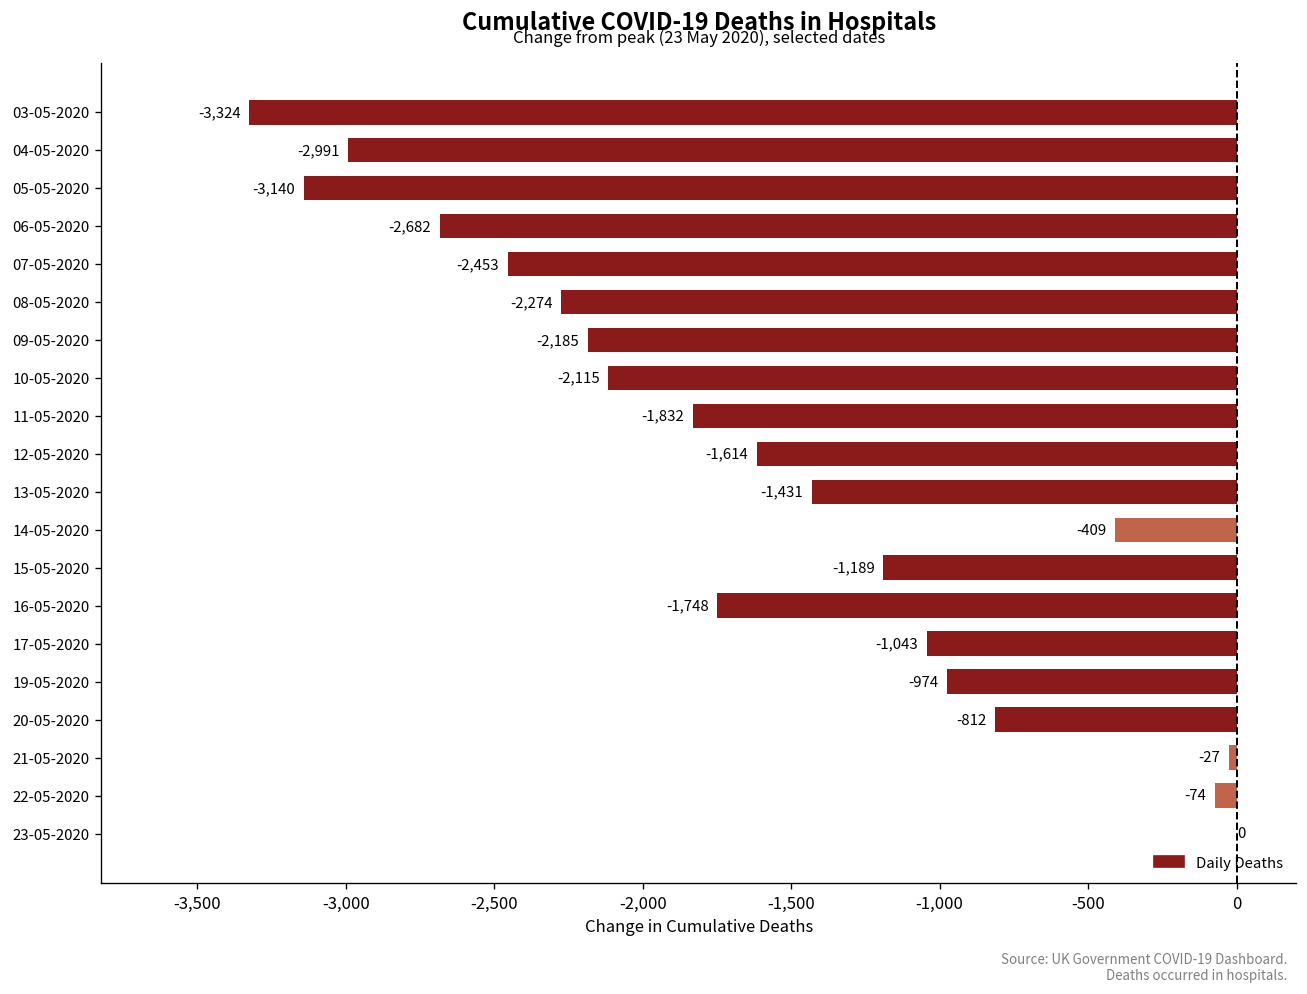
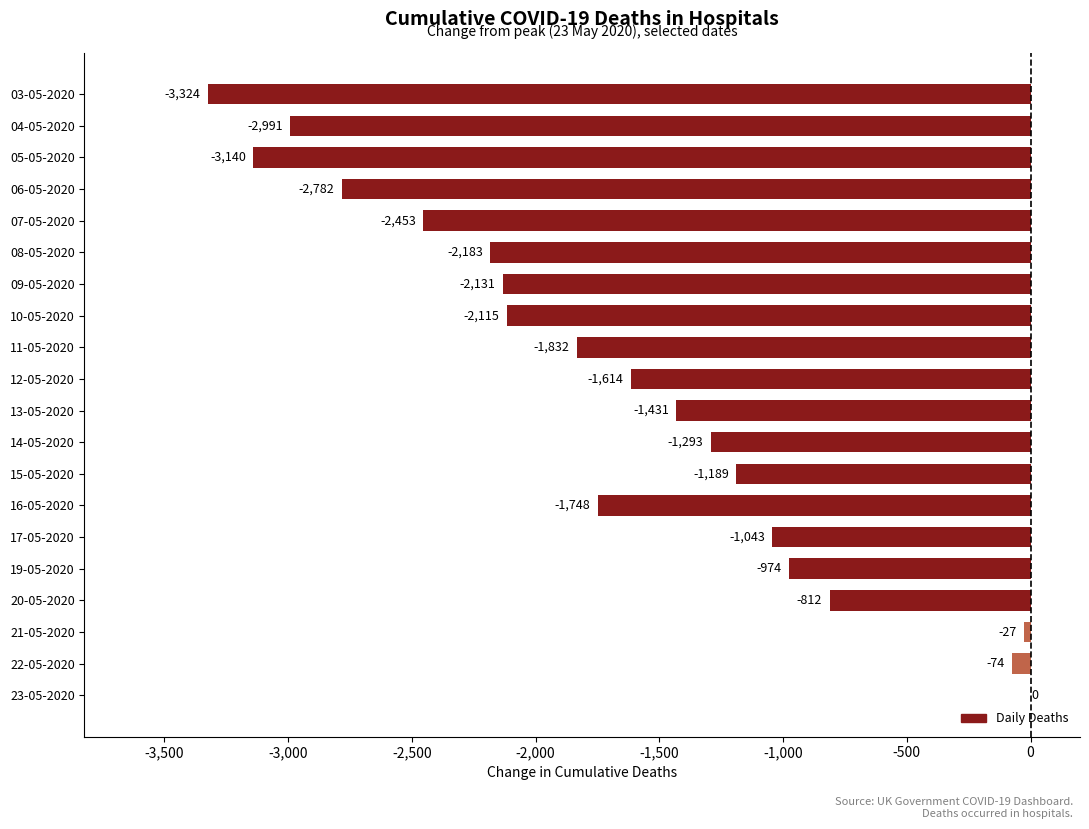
  {
    "03-05-2020": "-3,324",
    "04-05-2020": "-2,991",
    "05-05-2020": "-3,140",
-   "06-05-2020": "-2,682",
+   "06-05-2020": "-2,782",
    "07-05-2020": "-2,453",
-   "08-05-2020": "-2,274",
-   "09-05-2020": "-2,185",
+   "08-05-2020": "-2,183",
+   "09-05-2020": "-2,131",
    "10-05-2020": "-2,115",
    "11-05-2020": "-1,832",
    "12-05-2020": "-1,614",
    "13-05-2020": "-1,431",
-   "14-05-2020": "-409",
+   "14-05-2020": "-1,293",
    "15-05-2020": "-1,189",
    "16-05-2020": "-1,748",
    "17-05-2020": "-1,043",
    "19-05-2020": "-974",
    "20-05-2020": "-812",
    "21-05-2020": "-27",
    "22-05-2020": "-74",
    "23-05-2020": "0"
  }
